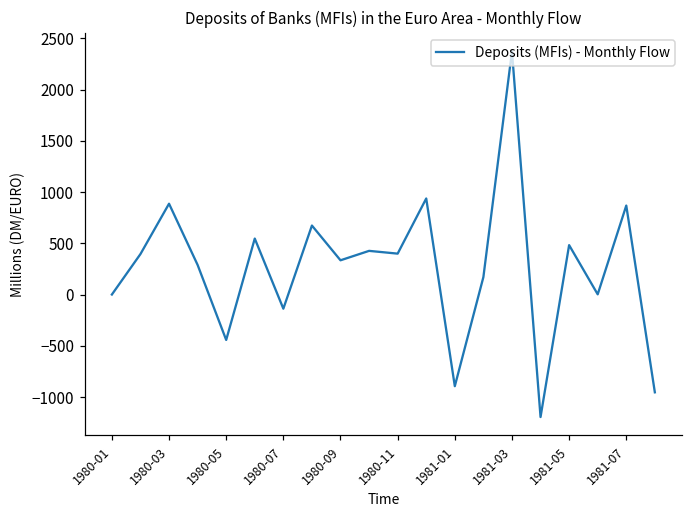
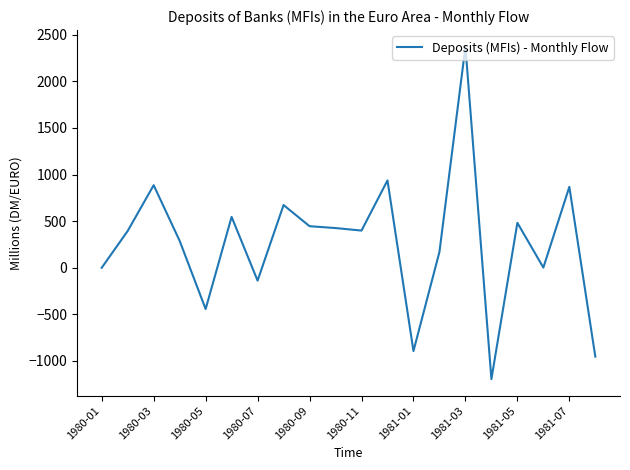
  {
    "1980-01": 0,
    "1980-03": 900,
    "1980-05": -400,
    "1980-07": -100,
-   "1980-09": 300,
+   "1980-09": 400,
    "1980-11": 400,
    "1981-01": -900,
    "1981-05": 500,
    "1981-07": 900
  }
